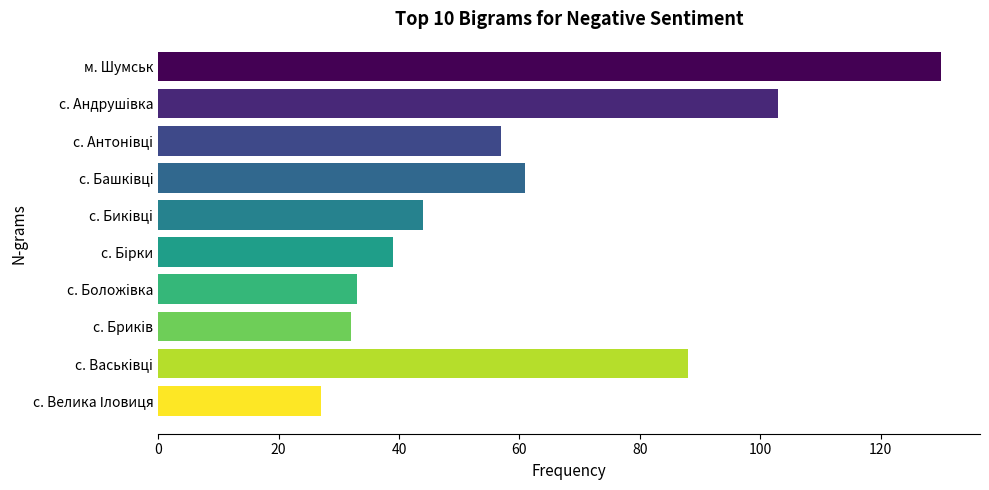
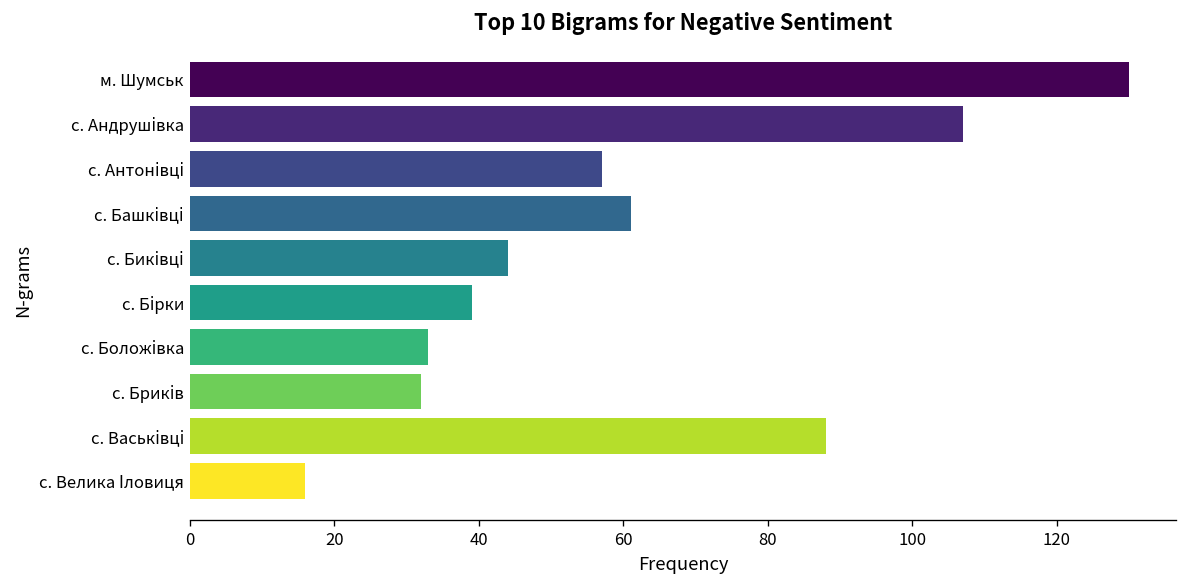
  {
    "м. Шумськ": 130,
-   "с. Андрушівка": 103,
+   "с. Андрушівка": 107,
    "с. Антонівці": 57,
    "с. Башківці": 61,
    "с. Биківці": 44,
    "с. Бірки": 39,
    "с. Боложівка": 33,
    "с. Бриків": 32,
    "с. Васьківці": 88,
-   "с. Велика Іловиця": 27
+   "с. Велика Іловиця": 16
  }
